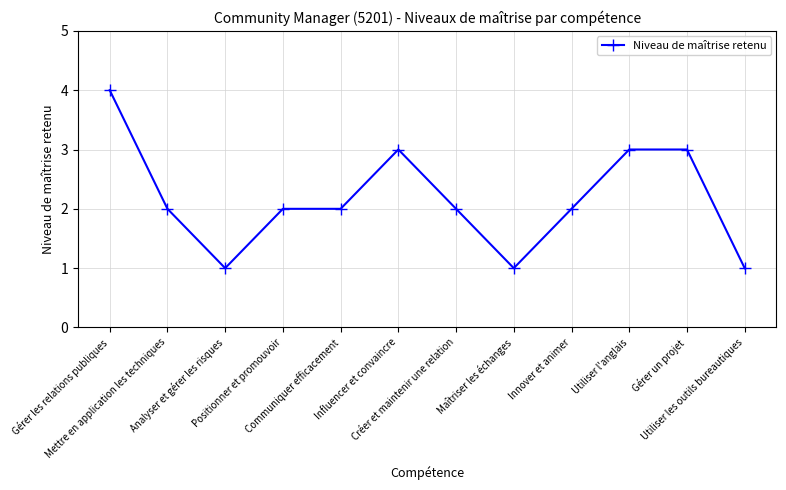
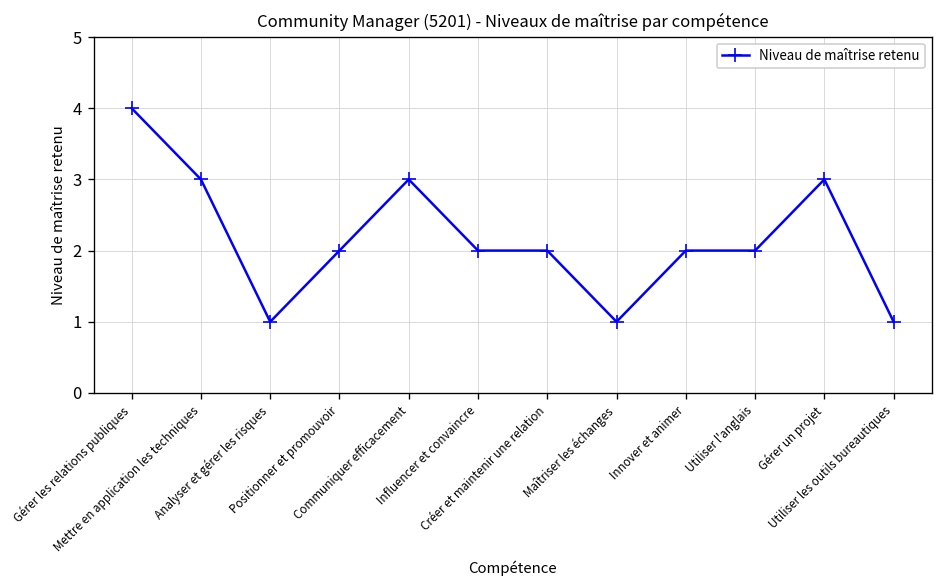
  {
    "Gérer les relations publiques": 4,
-   "Mettre en application les techniques": 2,
+   "Mettre en application les techniques": 3,
    "Analyser et gérer les risques": 1,
    "Positionner et promouvoir": 2,
-   "Communiquer efficacement": 2,
-   "Influencer et convaincre": 3,
+   "Communiquer efficacement": 3,
+   "Influencer et convaincre": 2,
    "Créer et maintenir une relation": 2,
    "Maîtriser les échanges": 1,
    "Innover et animer": 2,
-   "Utiliser l'anglais": 3,
+   "Utiliser l'anglais": 2,
    "Gérer un projet": 3,
    "Utiliser les outils bureautiques": 1
  }
